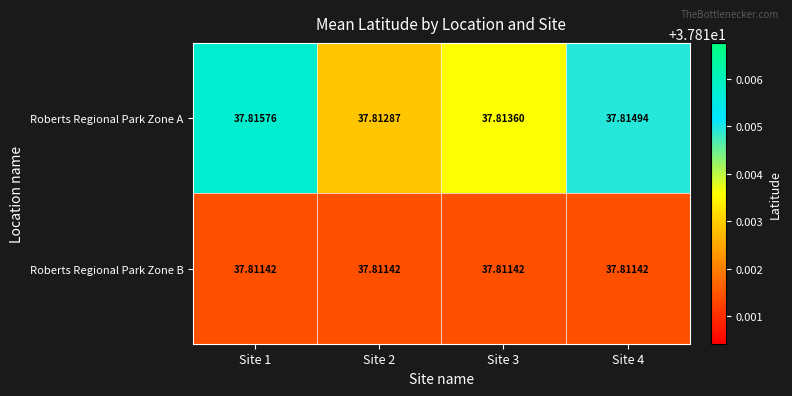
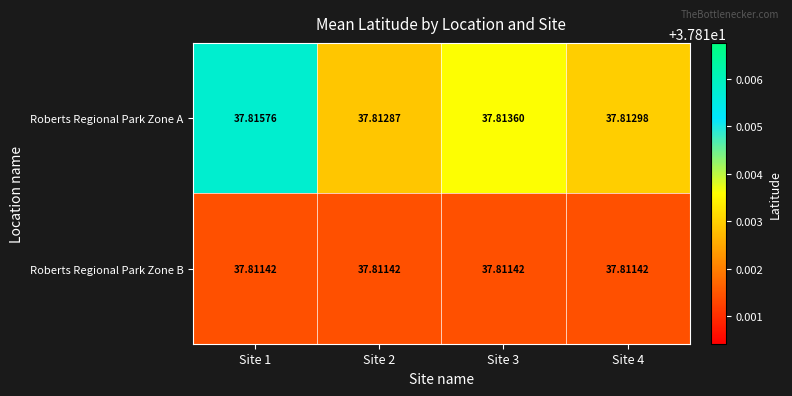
  {
    "Roberts Regional Park Zone A": {
      "Site 1": 37.81576,
      "Site 2": 37.81287,
      "Site 3": 37.81360,
-     "Site 4": 37.81494
+     "Site 4": 37.81298
    },
    "Roberts Regional Park Zone B": {
      "Site 1": 37.81142,
      "Site 2": 37.81142,
      "Site 3": 37.81142,
      "Site 4": 37.81142
    }
  }
